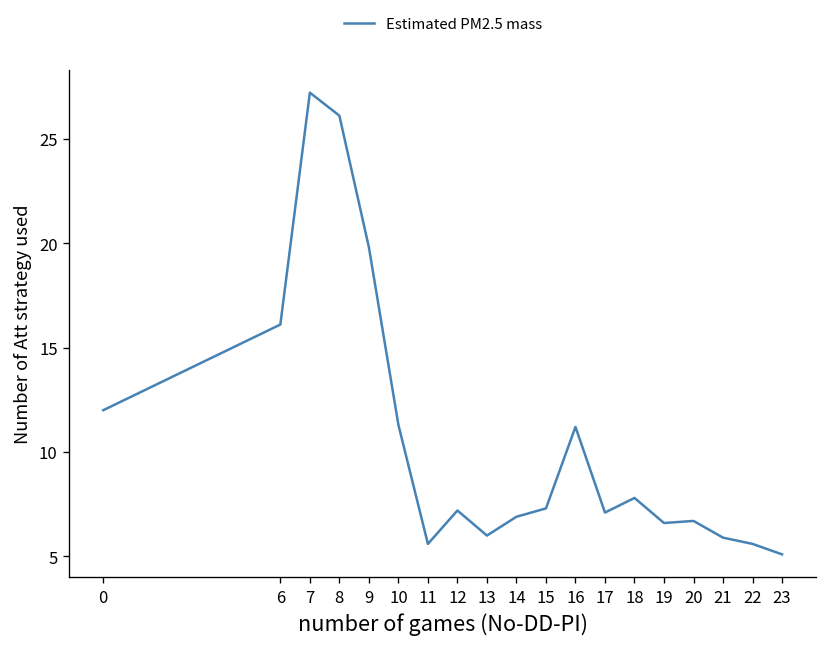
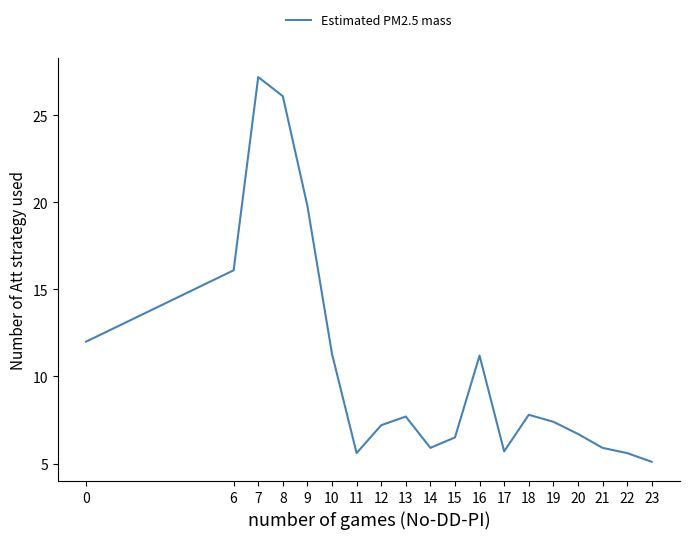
  {
    "0": 12.0,
    "6": 16.1,
    "7": 27.2,
    "8": 26.1,
    "9": 19.8,
    "10": 11.3,
    "11": 5.6,
    "12": 7.2,
-   "13": 6.0,
-   "14": 6.9,
-   "15": 7.3,
+   "13": 7.7,
+   "14": 5.9,
+   "15": 6.5,
    "16": 11.2,
-   "17": 7.1,
+   "17": 5.7,
    "18": 7.8,
-   "19": 6.6,
+   "19": 7.4,
    "20": 6.7,
    "21": 5.9,
    "22": 5.6,
    "23": 5.1
  }
